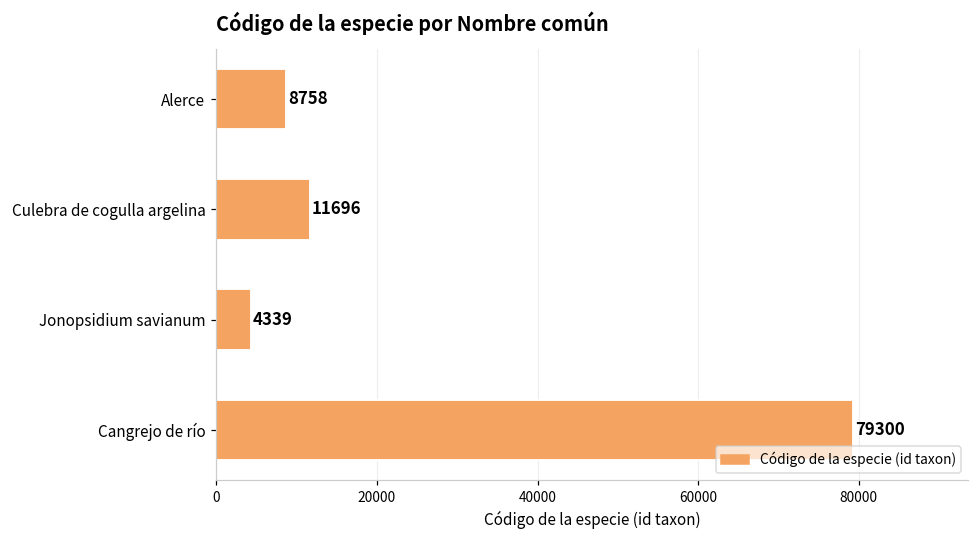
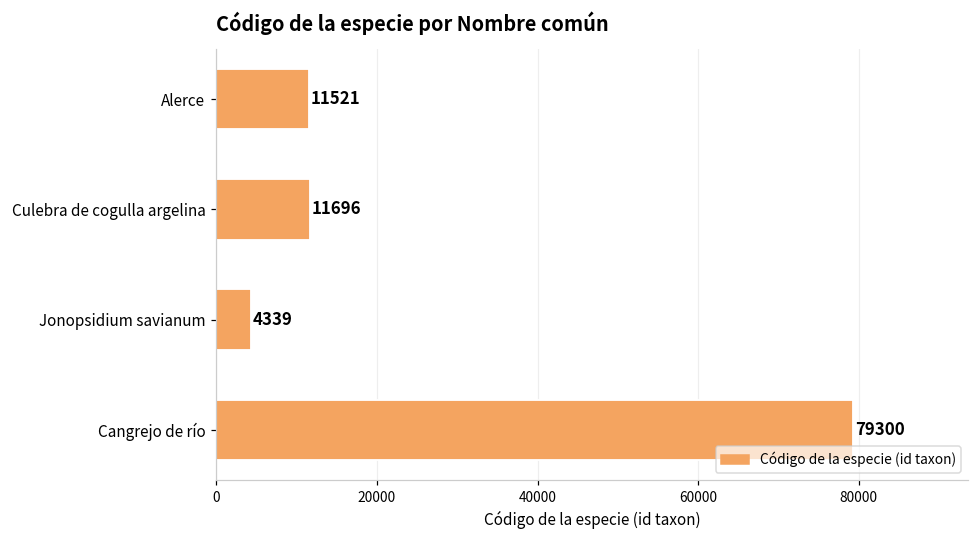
  {
-   "Alerce": 8758,
+   "Alerce": 11521,
    "Culebra de cogulla argelina": 11696,
    "Jonopsidium savianum": 4339,
    "Cangrejo de río": 79300
  }
